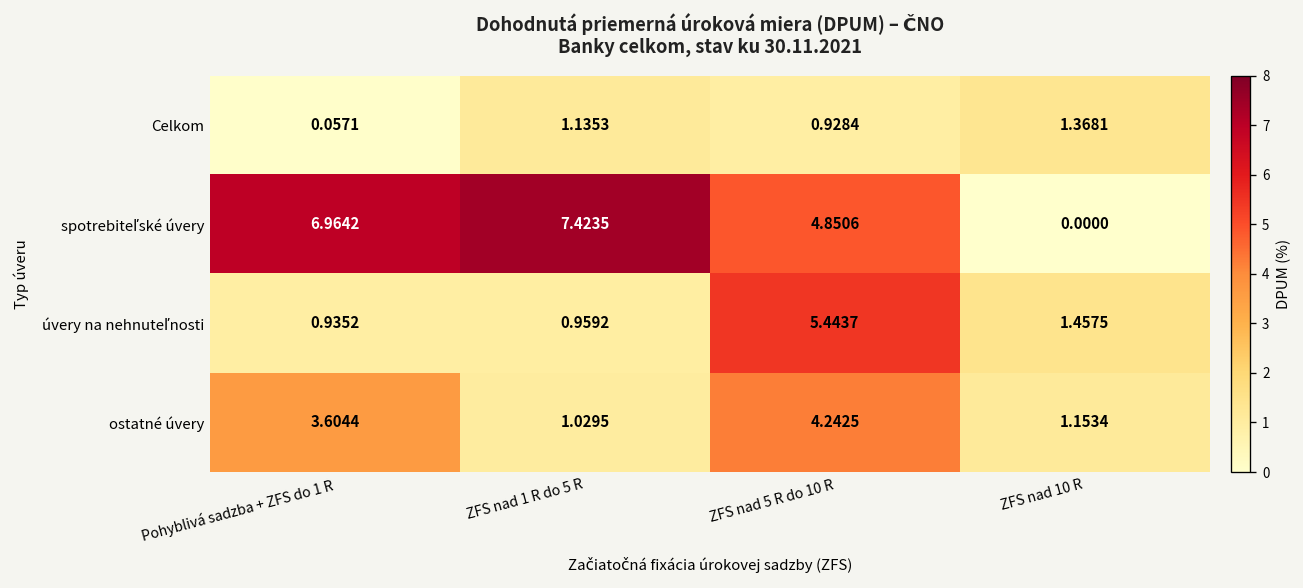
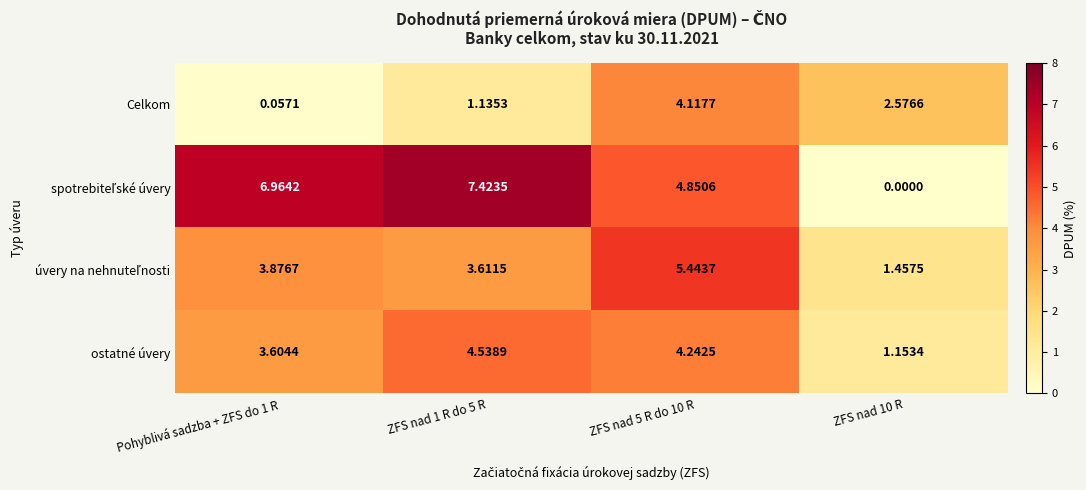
  {
    "Celkom": {
      "Pohyblivá sadzba + ZFS do 1 R": 0.0571,
      "ZFS nad 1 R do 5 R": 1.1353,
-     "ZFS nad 5 R do 10 R": 0.9284,
-     "ZFS nad 10 R": 1.3681
+     "ZFS nad 5 R do 10 R": 4.1177,
+     "ZFS nad 10 R": 2.5766
    },
    "spotrebiteľské úvery": {
      "Pohyblivá sadzba + ZFS do 1 R": 6.9642,
      "ZFS nad 1 R do 5 R": 7.4235,
      "ZFS nad 5 R do 10 R": 4.8506,
      "ZFS nad 10 R": 0.0000
    },
    "úvery na nehnuteľnosti": {
-     "Pohyblivá sadzba + ZFS do 1 R": 0.9352,
-     "ZFS nad 1 R do 5 R": 0.9592,
+     "Pohyblivá sadzba + ZFS do 1 R": 3.8767,
+     "ZFS nad 1 R do 5 R": 3.6115,
      "ZFS nad 5 R do 10 R": 5.4437,
      "ZFS nad 10 R": 1.4575
    },
    "ostatné úvery": {
      "Pohyblivá sadzba + ZFS do 1 R": 3.6044,
-     "ZFS nad 1 R do 5 R": 1.0295,
+     "ZFS nad 1 R do 5 R": 4.5389,
      "ZFS nad 5 R do 10 R": 4.2425,
      "ZFS nad 10 R": 1.1534
    }
  }
